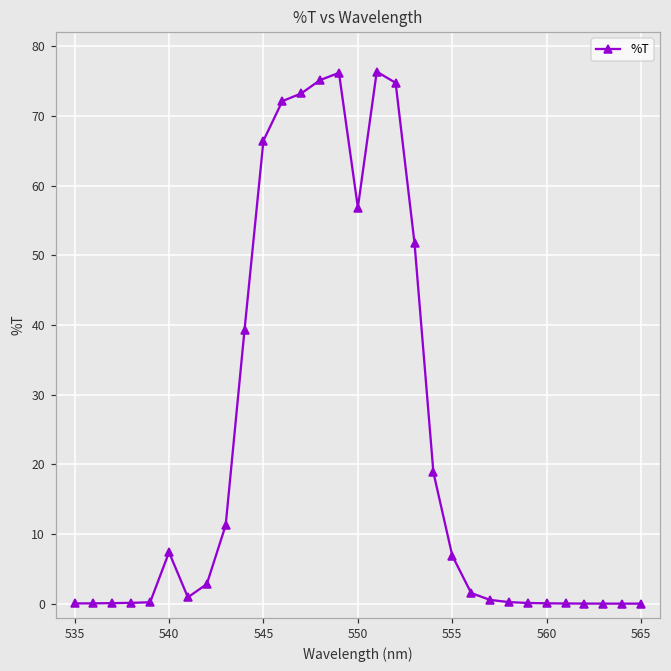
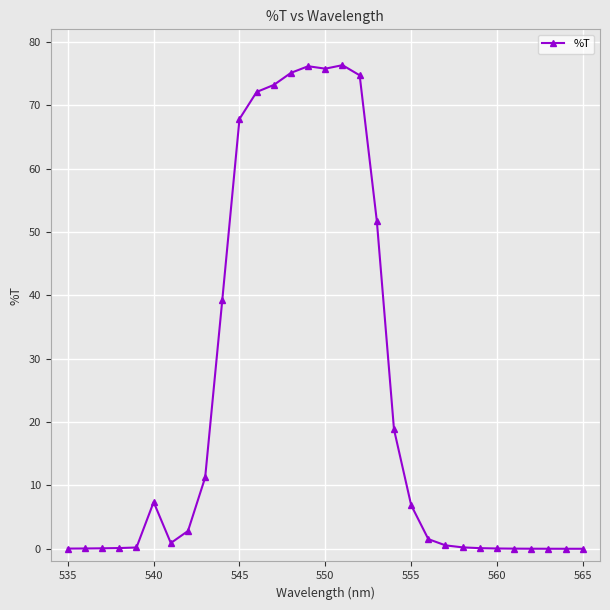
  {
    "535": 0,
    "540": 7,
-   "545": 66,
-   "550": 57,
+   "545": 68,
+   "550": 76,
    "555": 7,
    "560": 0,
    "565": 0
  }
